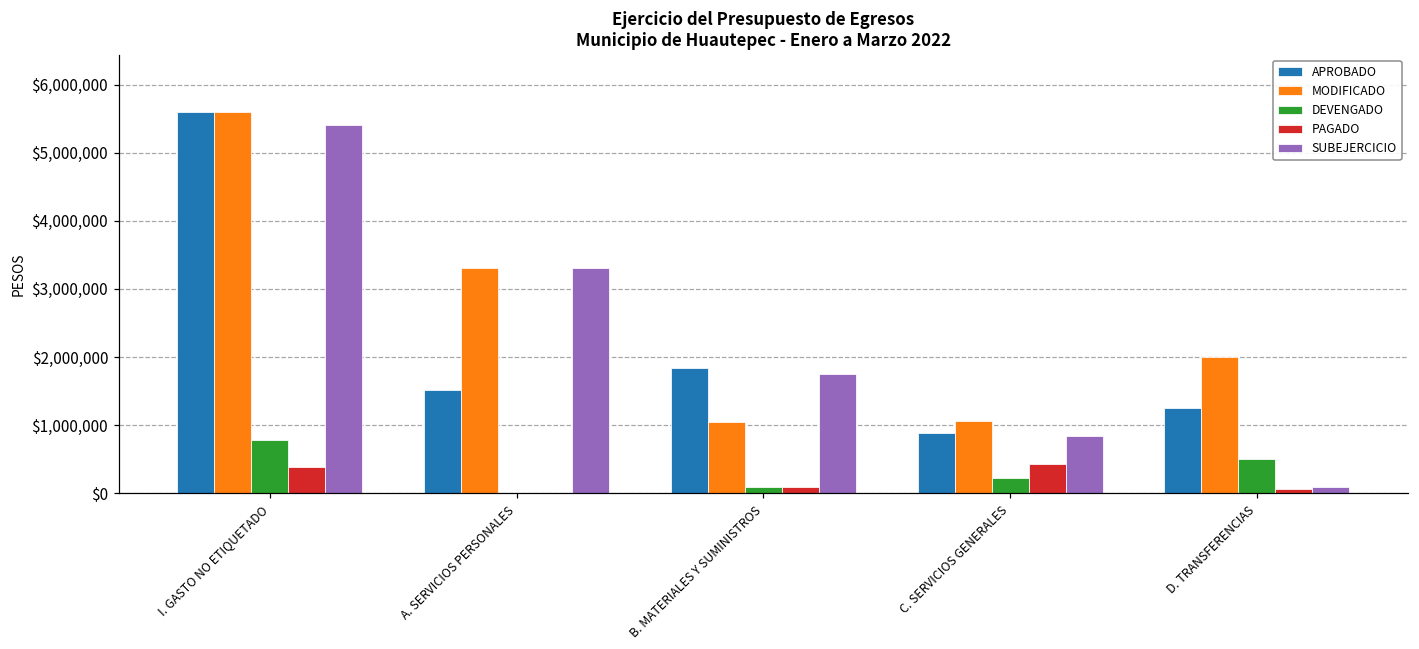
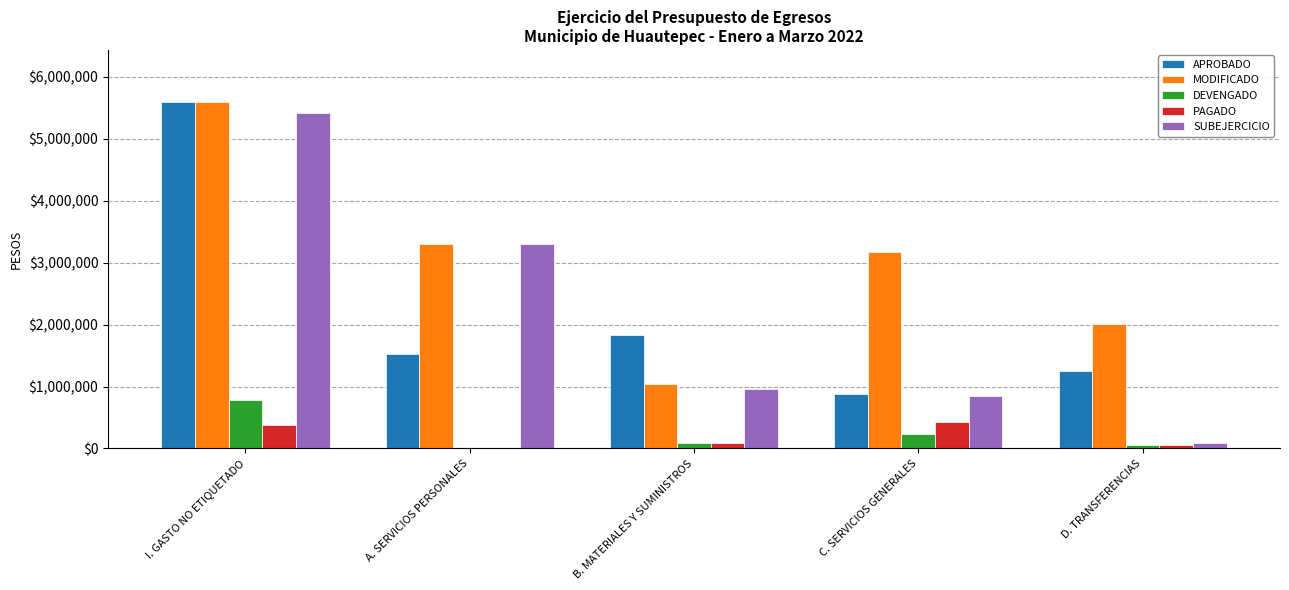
  {
    "APROBADO": {
      "I. GASTO NO ETIQUETADO": "$5,600,000",
      "A. SERVICIOS PERSONALES": "$1,500,000",
      "B. MATERIALES Y SUMINISTROS": "$1,800,000",
      "C. SERVICIOS GENERALES": "$900,000",
      "D. TRANSFERENCIAS": "$1,300,000"
    },
    "MODIFICADO": {
      "I. GASTO NO ETIQUETADO": "$5,600,000",
      "A. SERVICIOS PERSONALES": "$3,300,000",
      "B. MATERIALES Y SUMINISTROS": "$1,000,000",
-     "C. SERVICIOS GENERALES": "$1,100,000",
+     "C. SERVICIOS GENERALES": "$3,200,000",
      "D. TRANSFERENCIAS": "$2,000,000"
    },
    "DEVENGADO": {
      "I. GASTO NO ETIQUETADO": "$800,000",
      "A. SERVICIOS PERSONALES": "$0",
      "B. MATERIALES Y SUMINISTROS": "$100,000",
      "C. SERVICIOS GENERALES": "$200,000",
-     "D. TRANSFERENCIAS": "$500,000"
+     "D. TRANSFERENCIAS": "$100,000"
    },
    "PAGADO": {
      "I. GASTO NO ETIQUETADO": "$400,000",
      "A. SERVICIOS PERSONALES": "$0",
      "B. MATERIALES Y SUMINISTROS": "$100,000",
      "C. SERVICIOS GENERALES": "$400,000",
      "D. TRANSFERENCIAS": "$100,000"
    },
    "SUBEJERCICIO": {
      "I. GASTO NO ETIQUETADO": "$5,400,000",
      "A. SERVICIOS PERSONALES": "$3,300,000",
-     "B. MATERIALES Y SUMINISTROS": "$1,700,000",
+     "B. MATERIALES Y SUMINISTROS": "$1,000,000",
      "C. SERVICIOS GENERALES": "$800,000",
      "D. TRANSFERENCIAS": "$100,000"
    }
  }
